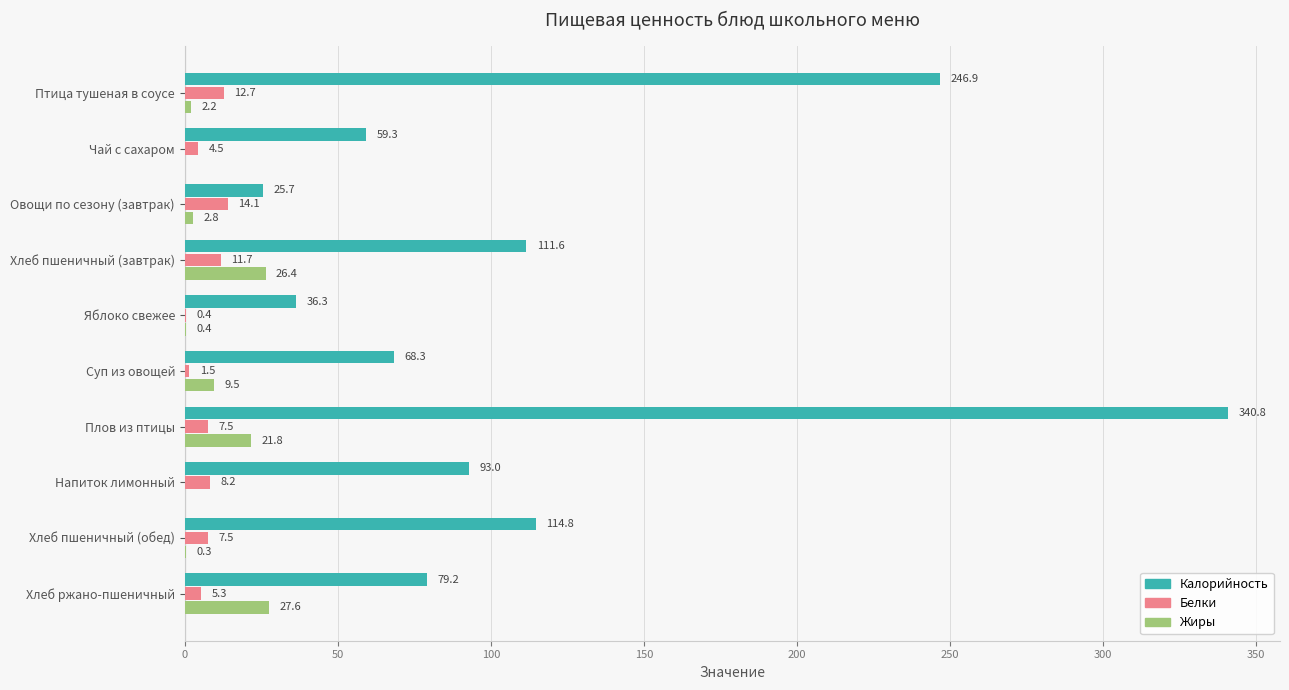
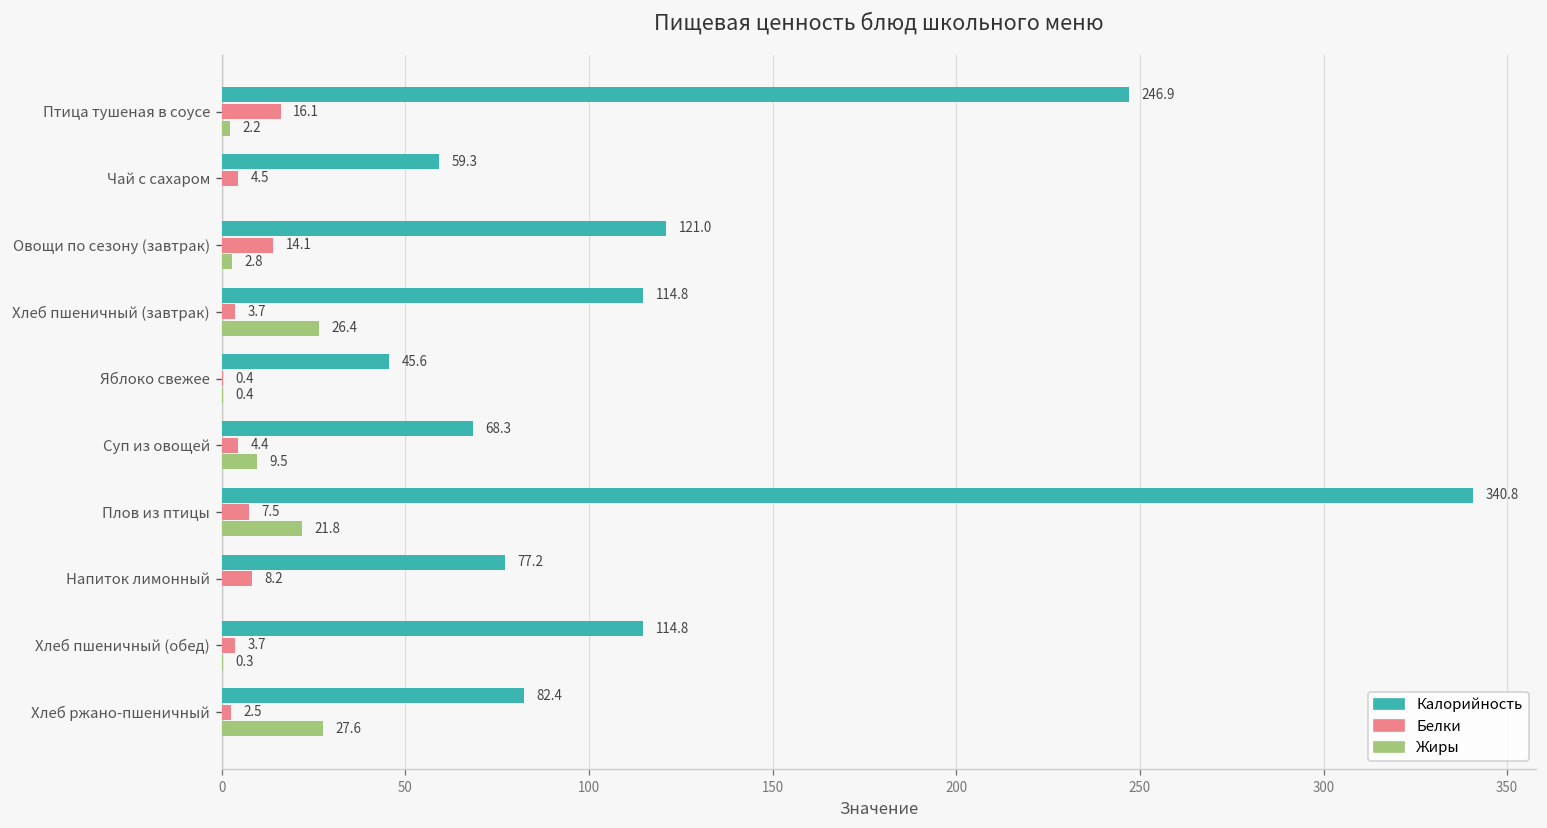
  {
    "Калорийность": {
      "Птица тушеная в соусе": 246.9,
      "Чай с сахаром": 59.3,
-     "Овощи по сезону (завтрак)": 25.7,
-     "Хлеб пшеничный (завтрак)": 111.6,
-     "Яблоко свежее": 36.3,
+     "Овощи по сезону (завтрак)": 121.0,
+     "Хлеб пшеничный (завтрак)": 114.8,
+     "Яблоко свежее": 45.6,
      "Суп из овощей": 68.3,
      "Плов из птицы": 340.8,
-     "Напиток лимонный": 93.0,
+     "Напиток лимонный": 77.2,
      "Хлеб пшеничный (обед)": 114.8,
-     "Хлеб ржано-пшеничный": 79.2
+     "Хлеб ржано-пшеничный": 82.4
    },
    "Белки": {
-     "Птица тушеная в соусе": 12.7,
+     "Птица тушеная в соусе": 16.1,
      "Чай с сахаром": 4.5,
      "Овощи по сезону (завтрак)": 14.1,
-     "Хлеб пшеничный (завтрак)": 11.7,
+     "Хлеб пшеничный (завтрак)": 3.7,
      "Яблоко свежее": 0.4,
-     "Суп из овощей": 1.5,
+     "Суп из овощей": 4.4,
      "Плов из птицы": 7.5,
      "Напиток лимонный": 8.2,
-     "Хлеб пшеничный (обед)": 7.5,
-     "Хлеб ржано-пшеничный": 5.3
+     "Хлеб пшеничный (обед)": 3.7,
+     "Хлеб ржано-пшеничный": 2.5
    },
    "Жиры": {
      "Птица тушеная в соусе": 2.2,
      "Овощи по сезону (завтрак)": 2.8,
      "Хлеб пшеничный (завтрак)": 26.4,
      "Яблоко свежее": 0.4,
      "Суп из овощей": 9.5,
      "Плов из птицы": 21.8,
      "Хлеб пшеничный (обед)": 0.3,
      "Хлеб ржано-пшеничный": 27.6
    }
  }
